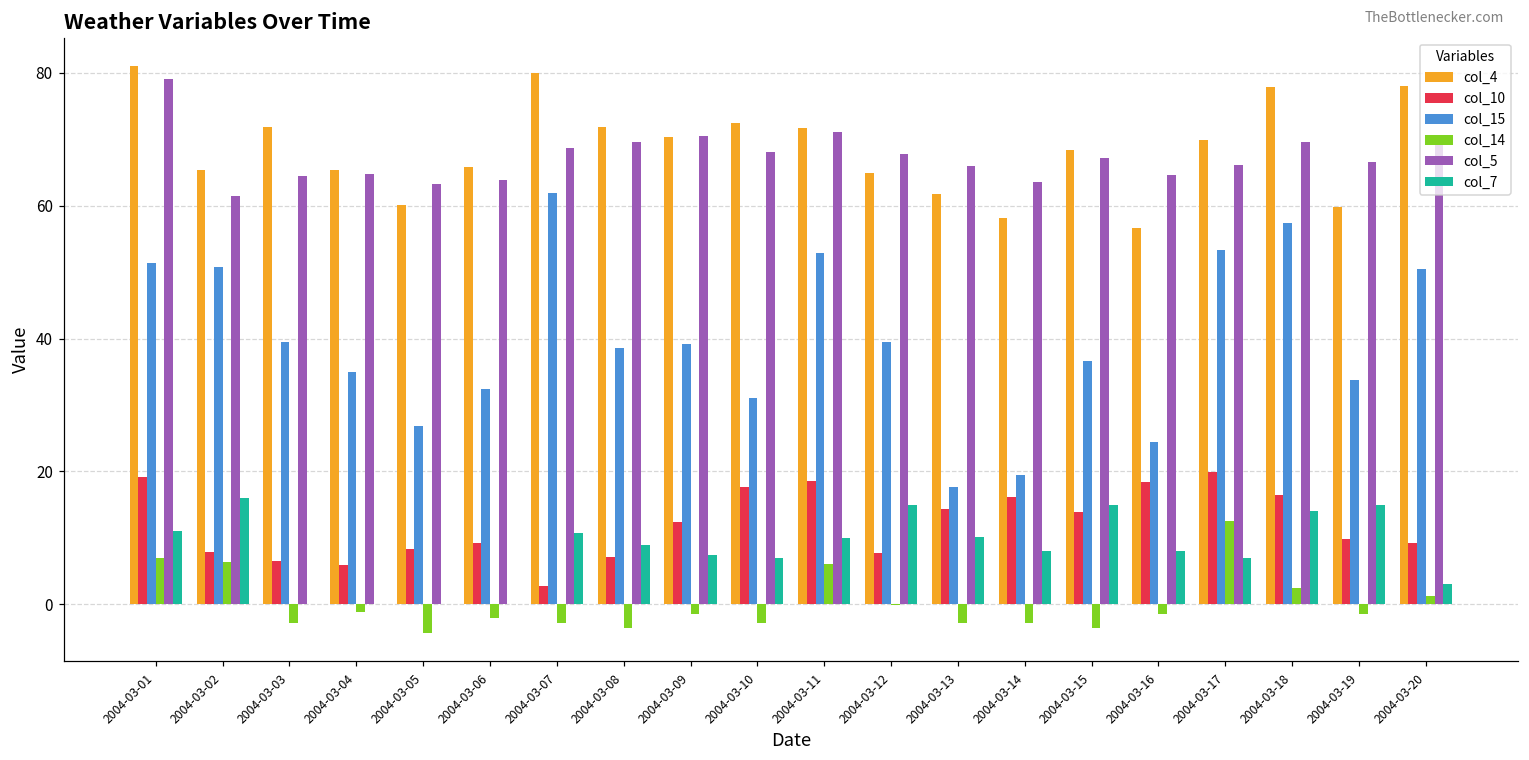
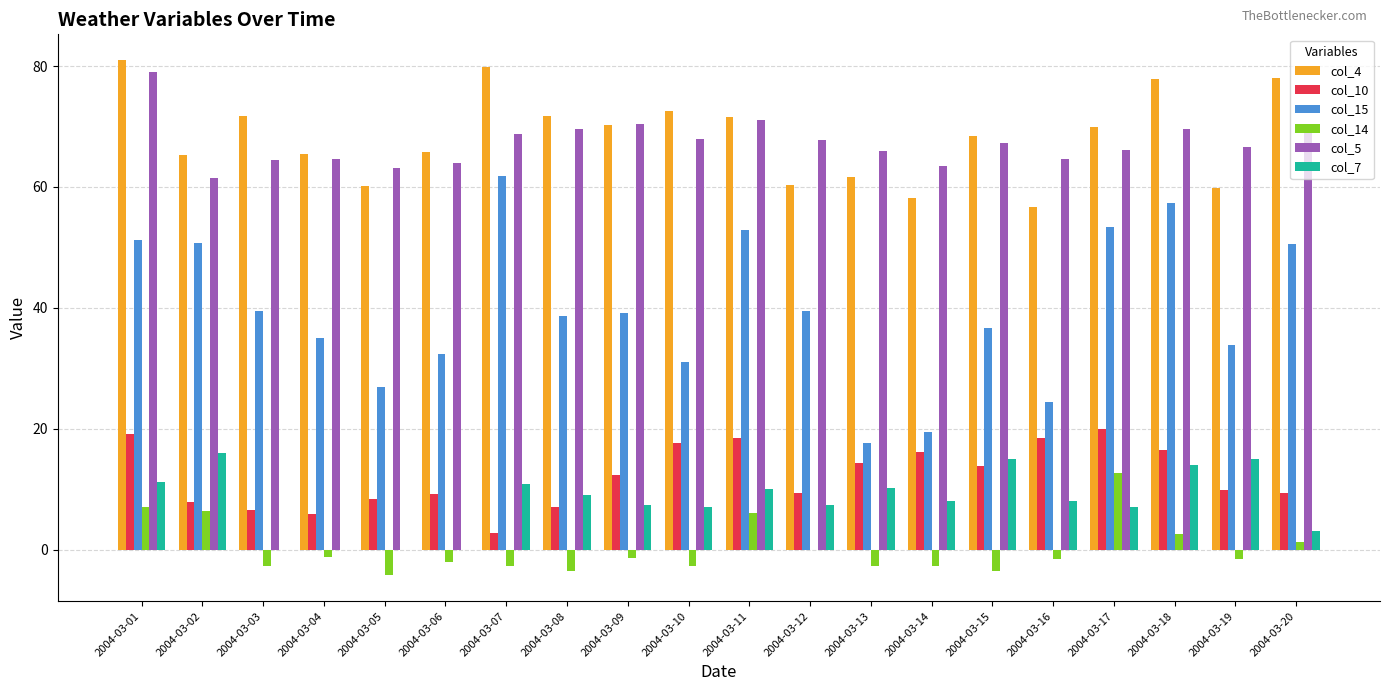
  {
    "col_4": {
      "2004-03-01": 81,
      "2004-03-02": 65,
      "2004-03-03": 72,
      "2004-03-04": 65,
      "2004-03-05": 60,
      "2004-03-06": 66,
      "2004-03-07": 80,
      "2004-03-08": 72,
      "2004-03-09": 70,
      "2004-03-10": 73,
      "2004-03-11": 72,
-     "2004-03-12": 65,
+     "2004-03-12": 60,
      "2004-03-13": 62,
      "2004-03-14": 58,
      "2004-03-15": 68,
      "2004-03-16": 57,
      "2004-03-17": 70,
      "2004-03-18": 78,
      "2004-03-19": 60,
      "2004-03-20": 78
    },
    "col_10": {
      "2004-03-01": 19,
      "2004-03-02": 8,
      "2004-03-03": 7,
      "2004-03-04": 6,
      "2004-03-05": 8,
      "2004-03-06": 9,
      "2004-03-07": 3,
      "2004-03-08": 7,
      "2004-03-09": 12,
      "2004-03-10": 18,
      "2004-03-11": 19,
-     "2004-03-12": 8,
+     "2004-03-12": 9,
      "2004-03-13": 14,
      "2004-03-14": 16,
      "2004-03-15": 14,
      "2004-03-16": 18,
      "2004-03-17": 20,
      "2004-03-18": 16,
      "2004-03-19": 10,
      "2004-03-20": 9
    },
    "col_15": {
      "2004-03-01": 51,
      "2004-03-02": 51,
      "2004-03-03": 39,
      "2004-03-04": 35,
      "2004-03-05": 27,
      "2004-03-06": 32,
      "2004-03-07": 62,
      "2004-03-08": 39,
      "2004-03-09": 39,
      "2004-03-10": 31,
      "2004-03-11": 53,
      "2004-03-12": 39,
      "2004-03-13": 18,
      "2004-03-14": 19,
      "2004-03-15": 37,
      "2004-03-16": 24,
      "2004-03-17": 53,
      "2004-03-18": 57,
      "2004-03-19": 34,
      "2004-03-20": 51
    },
    "col_14": {
      "2004-03-01": 7,
      "2004-03-02": 6,
      "2004-03-03": -3,
      "2004-03-04": -1,
      "2004-03-05": -4,
      "2004-03-06": -2,
      "2004-03-07": -3,
      "2004-03-08": -4,
      "2004-03-09": -1,
      "2004-03-10": -3,
      "2004-03-11": 6,
      "2004-03-13": -3,
      "2004-03-14": -3,
      "2004-03-15": -4,
      "2004-03-16": -2,
      "2004-03-17": 13,
      "2004-03-18": 3,
      "2004-03-19": -2,
      "2004-03-20": 1
    },
    "col_5": {
      "2004-03-01": 79,
      "2004-03-02": 62,
      "2004-03-03": 65,
      "2004-03-04": 65,
      "2004-03-05": 63,
      "2004-03-06": 64,
      "2004-03-07": 69,
      "2004-03-08": 70,
      "2004-03-09": 70,
      "2004-03-10": 68,
      "2004-03-11": 71,
      "2004-03-12": 68,
      "2004-03-13": 66,
      "2004-03-14": 64,
      "2004-03-15": 67,
      "2004-03-16": 65,
      "2004-03-17": 66,
      "2004-03-18": 70,
      "2004-03-19": 67
    },
    "col_7": {
      "2004-03-01": 11,
      "2004-03-02": 16,
      "2004-03-03": 0,
      "2004-03-04": 0,
      "2004-03-05": 0,
      "2004-03-06": 0,
      "2004-03-07": 11,
      "2004-03-08": 9,
      "2004-03-09": 7,
      "2004-03-10": 7,
      "2004-03-11": 10,
-     "2004-03-12": 15,
+     "2004-03-12": 7,
      "2004-03-13": 10,
      "2004-03-14": 8,
      "2004-03-15": 15,
      "2004-03-16": 8,
      "2004-03-17": 7,
      "2004-03-18": 14,
      "2004-03-19": 15,
      "2004-03-20": 3
    }
  }
